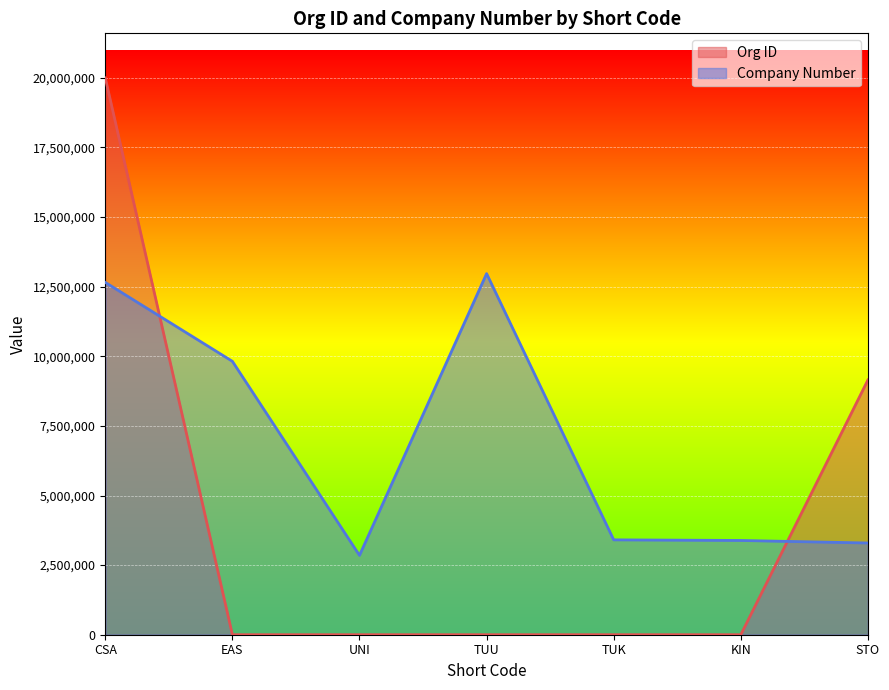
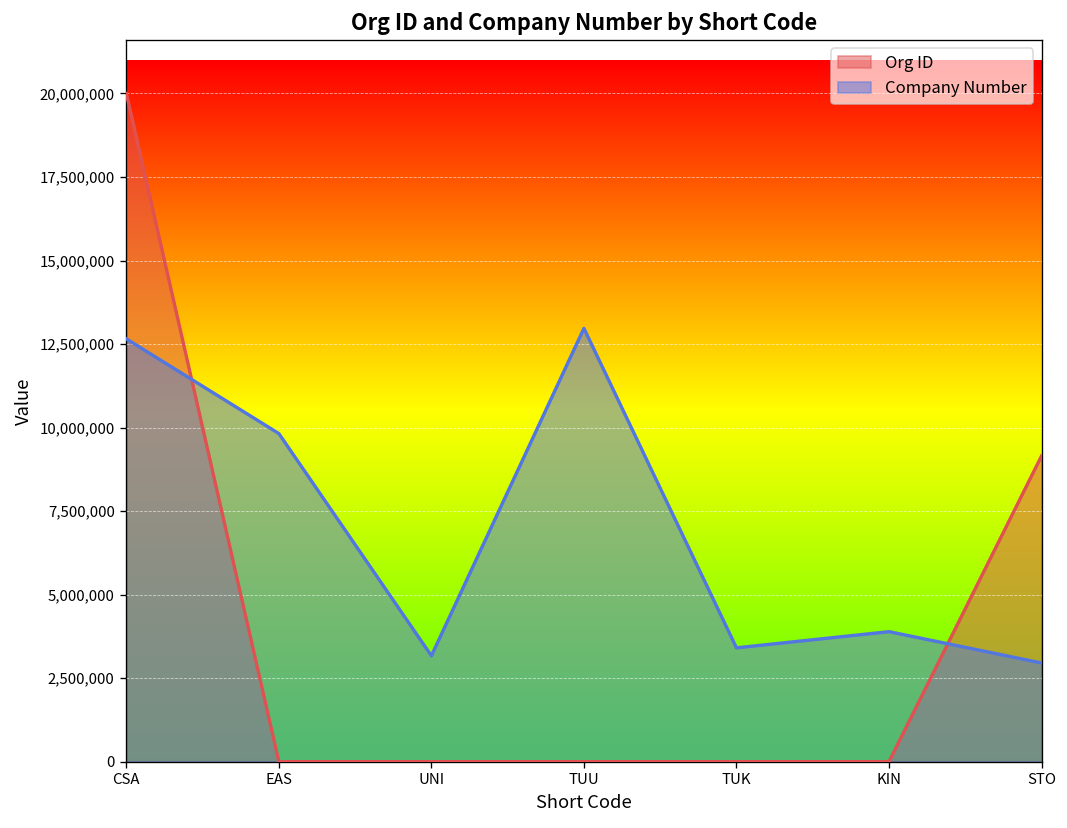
  {
    "Org ID": {
      "CSA": "20,000,000",
      "EAS": "0",
      "UNI": "0",
      "TUU": "0",
      "TUK": "0",
      "KIN": "0",
      "STO": "9,200,000"
    },
    "Company Number": {
      "CSA": "12,700,000",
      "EAS": "9,800,000",
-     "UNI": "2,900,000",
+     "UNI": "3,200,000",
      "TUU": "13,000,000",
      "TUK": "3,400,000",
-     "KIN": "3,400,000",
-     "STO": "3,300,000"
+     "KIN": "3,900,000",
+     "STO": "3,000,000"
    }
  }
